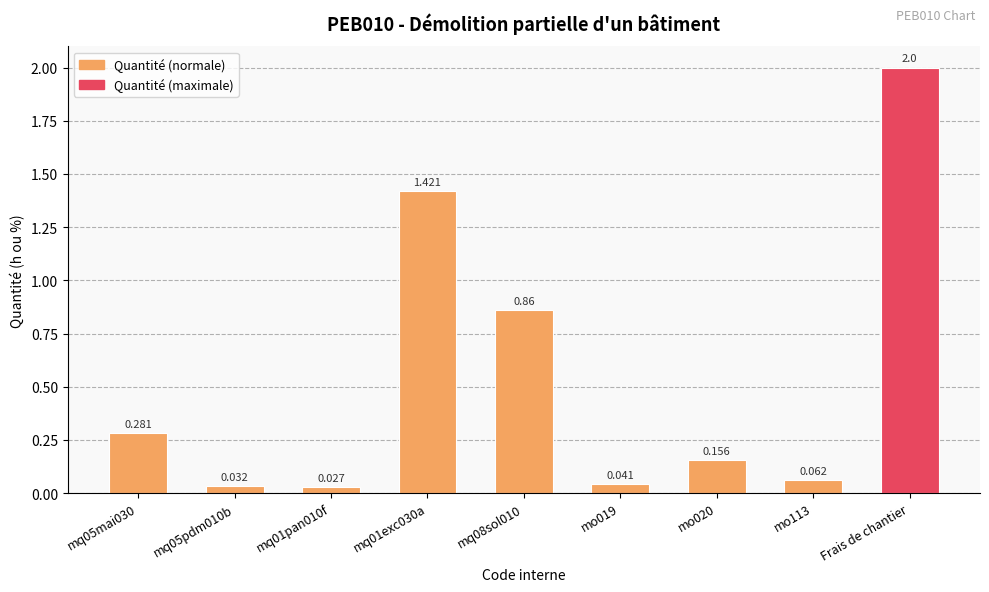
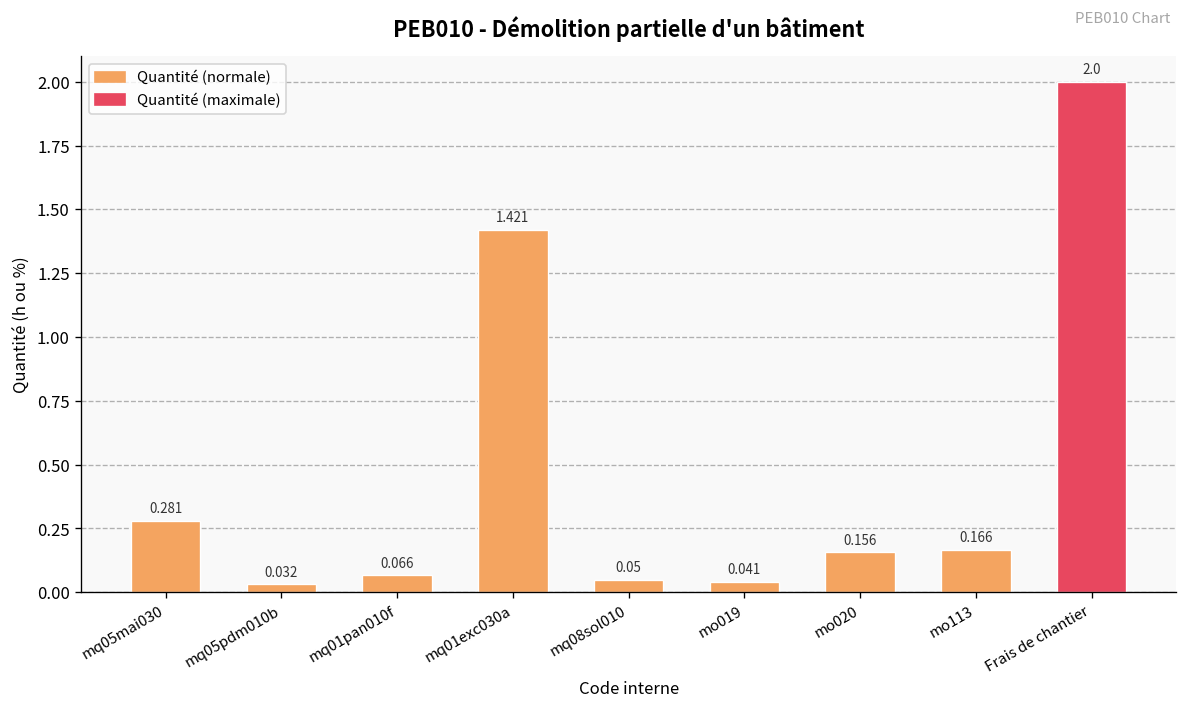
  {
    "mq05mai030": 0.281,
    "mq05pdm010b": 0.032,
-   "mq01pan010f": 0.027,
+   "mq01pan010f": 0.066,
    "mq01exc030a": 1.421,
-   "mq08sol010": 0.86,
+   "mq08sol010": 0.05,
    "mo019": 0.041,
    "mo020": 0.156,
-   "mo113": 0.062,
+   "mo113": 0.166,
    "Frais de chantier": 2.0
  }
